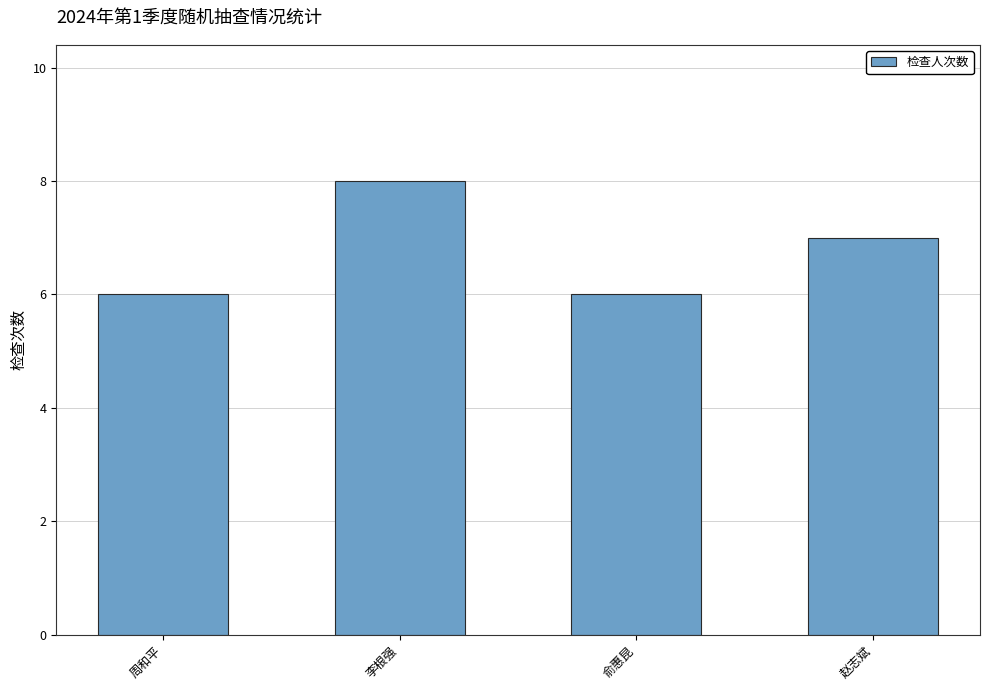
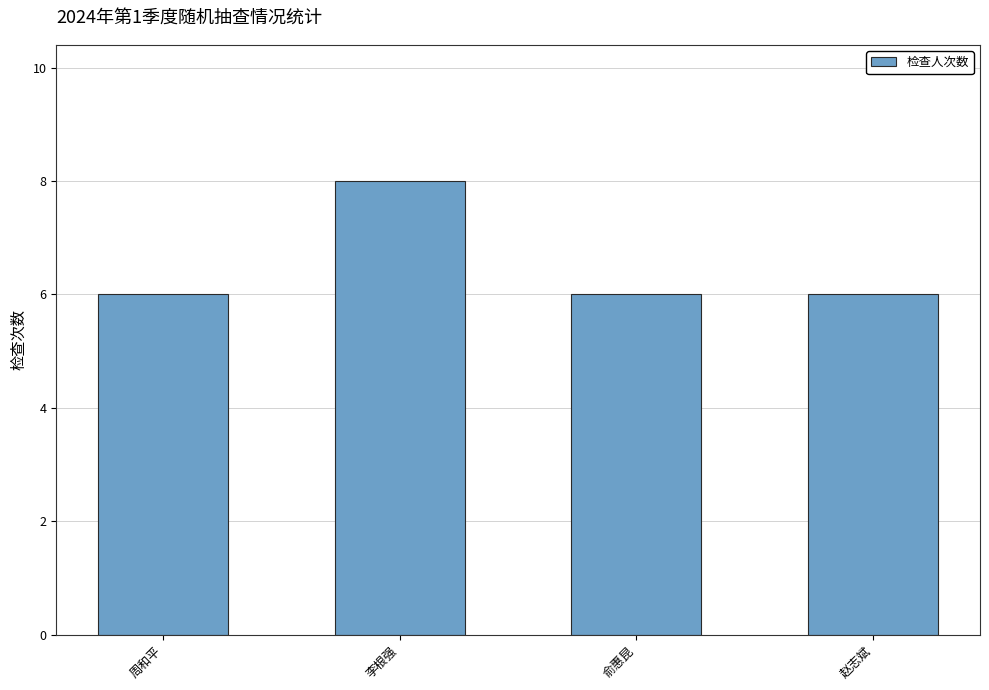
  {
    "周和平": 6,
    "李根强": 8,
    "俞惠昆": 6,
-   "赵志斌": 7
+   "赵志斌": 6
  }
